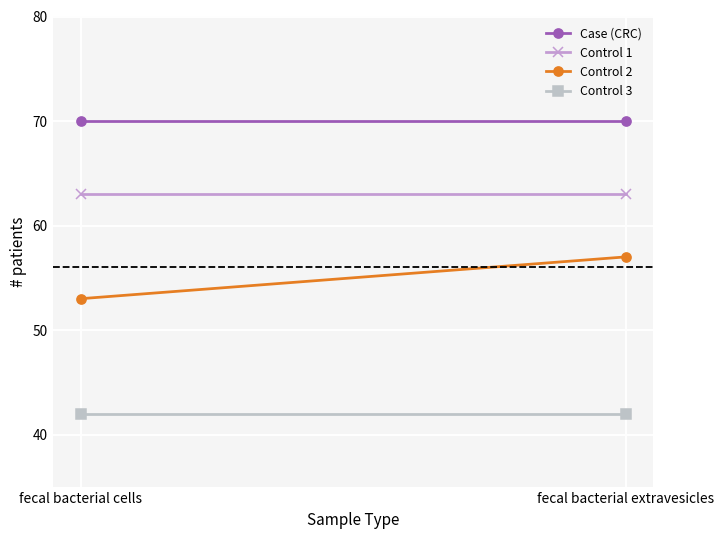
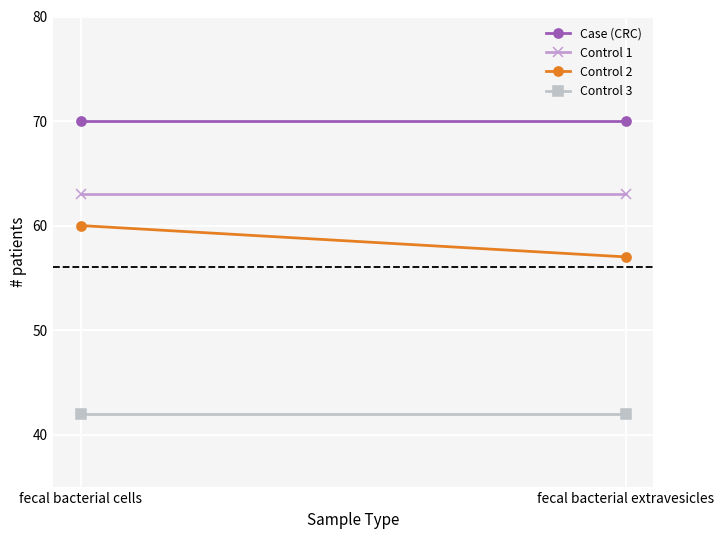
  {
    "Case (CRC)": {
      "fecal bacterial cells": 70,
      "fecal bacterial extravesicles": 70
    },
    "Control 2": {
-     "fecal bacterial cells": 53,
+     "fecal bacterial cells": 60,
      "fecal bacterial extravesicles": 57
    }
  }
